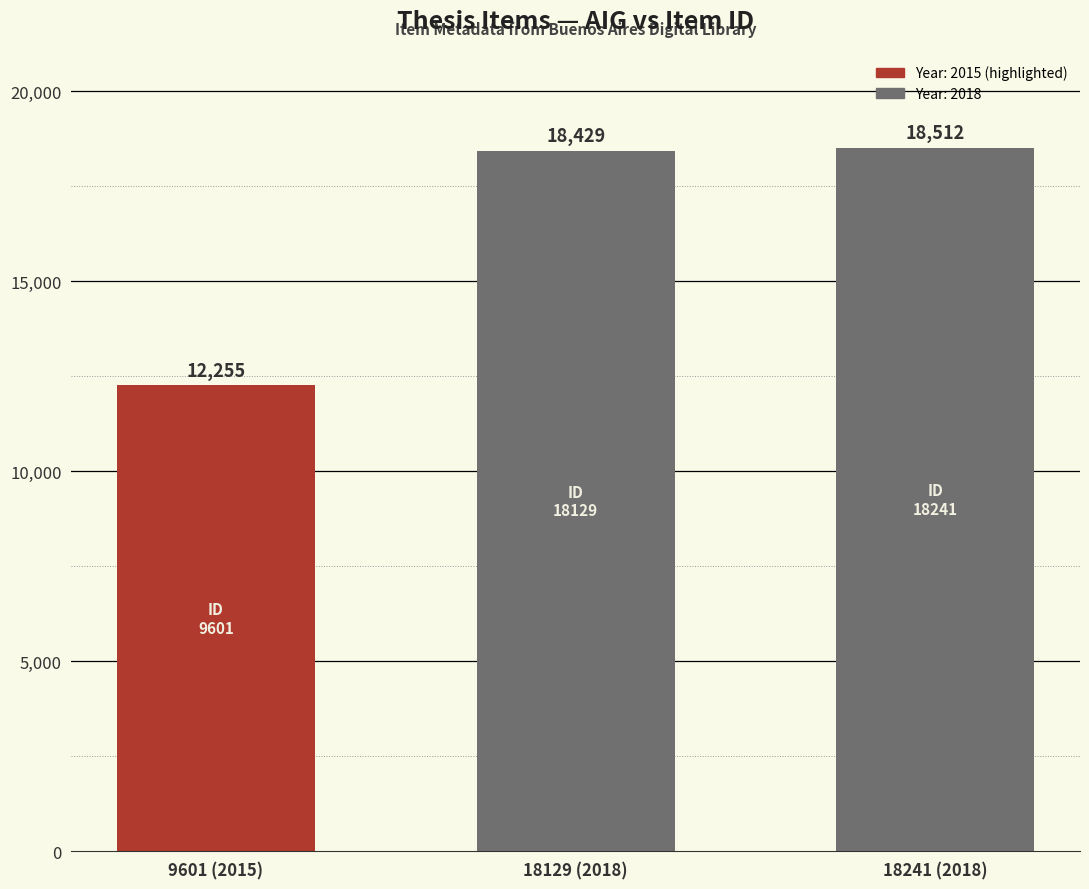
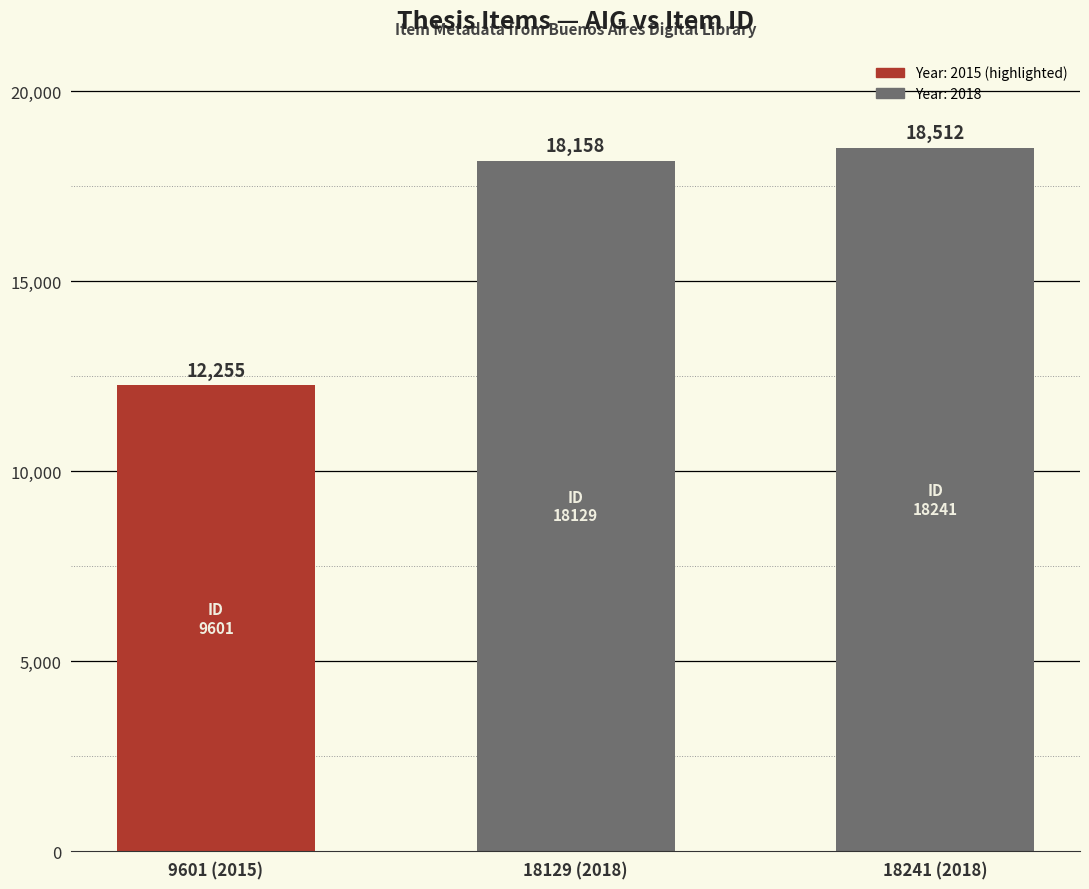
  {
    "9601 (2015)": "12,255",
-   "18129 (2018)": "18,429",
+   "18129 (2018)": "18,158",
    "18241 (2018)": "18,512"
  }
